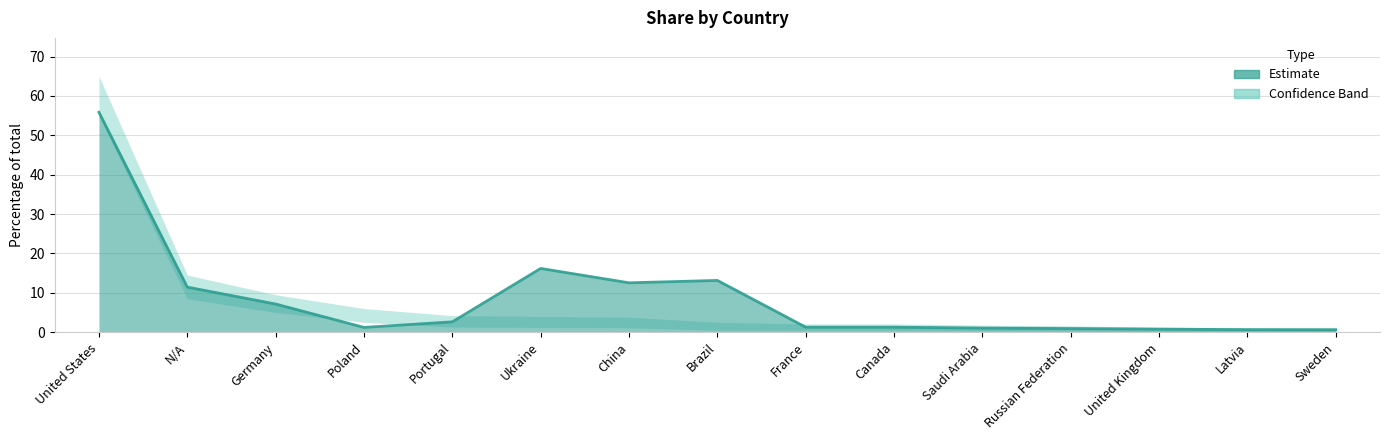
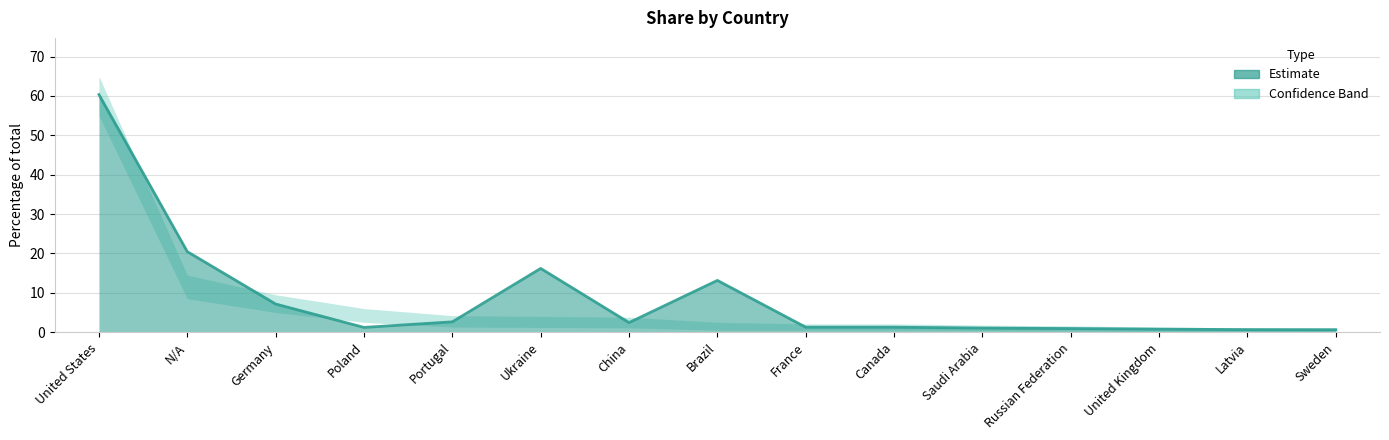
  {
    "Estimate": {
-     "United States": 56,
-     "N/A": 11,
+     "United States": 60,
+     "N/A": 20,
      "Germany": 7,
      "Poland": 1,
      "Portugal": 3,
      "Ukraine": 16,
-     "China": 13,
+     "China": 2,
      "Brazil": 13,
      "France": 1,
      "Canada": 1,
      "Saudi Arabia": 1,
      "Russian Federation": 1
    }
  }
